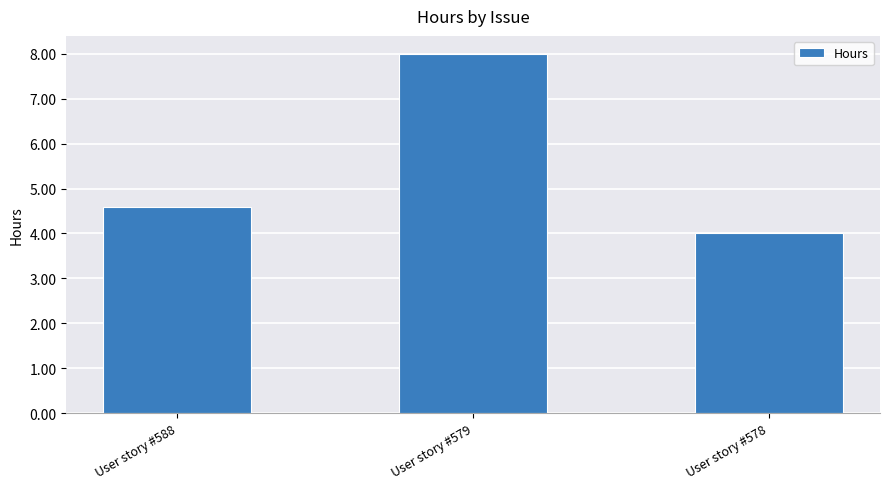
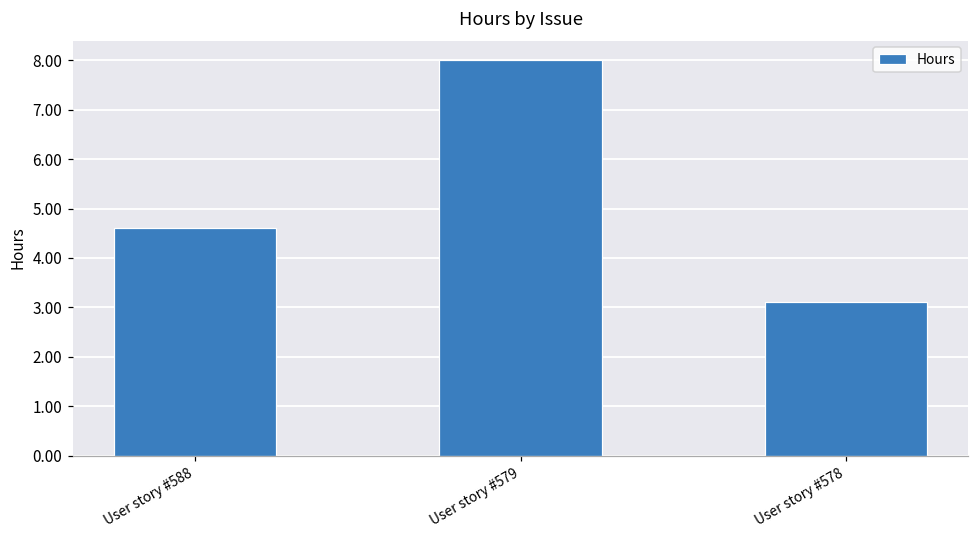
  {
    "User story #588": 4.6,
    "User story #579": 8.0,
-   "User story #578": 4.0
+   "User story #578": 3.1
  }
